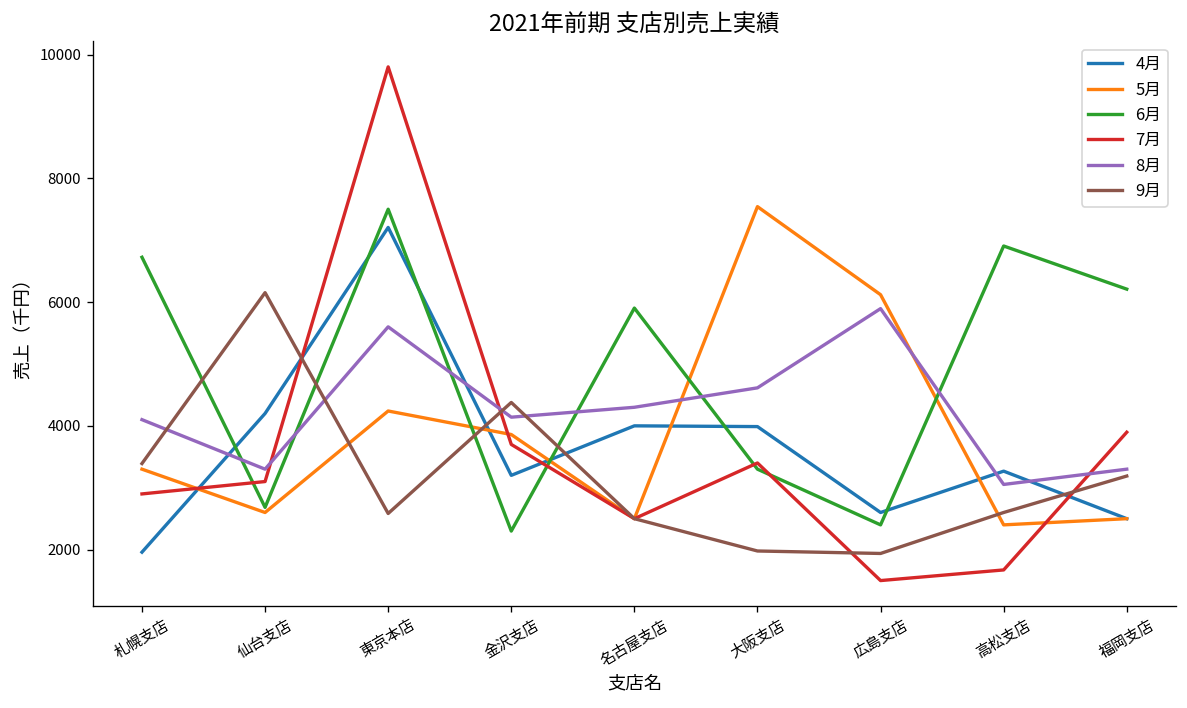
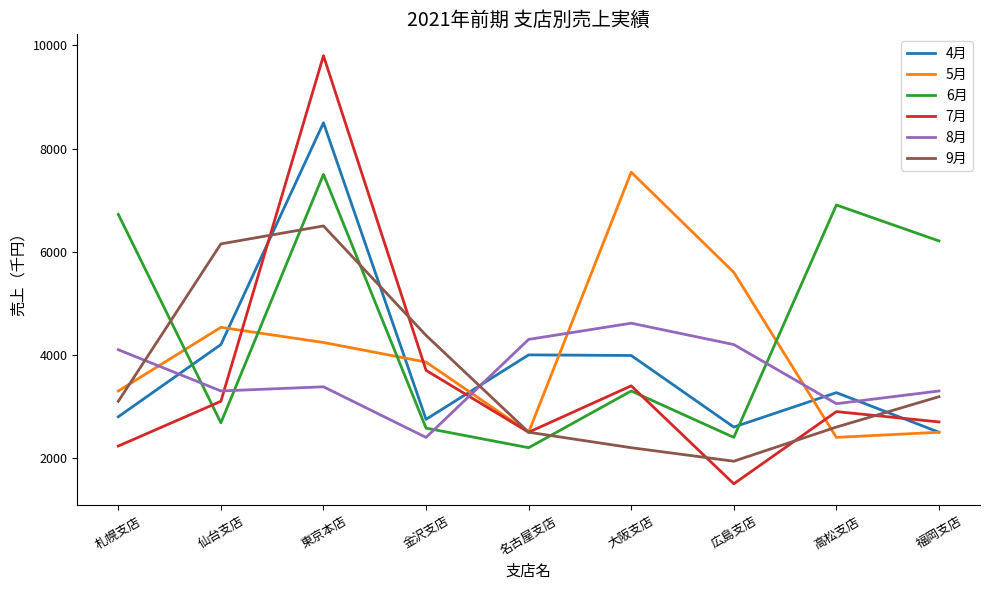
  {
    "4月": {
-     "札幌支店": 2000,
+     "札幌支店": 2800,
      "仙台支店": 4200,
-     "東京本店": 7200,
-     "金沢支店": 3200,
+     "東京本店": 8500,
+     "金沢支店": 2800,
      "名古屋支店": 4000,
      "大阪支店": 4000,
      "広島支店": 2600,
      "高松支店": 3300
    },
    "5月": {
      "札幌支店": 3300,
-     "仙台支店": 2600,
+     "仙台支店": 4500,
      "東京本店": 4200,
      "金沢支店": 3900,
      "大阪支店": 7500,
-     "広島支店": 6100,
+     "広島支店": 5600,
      "高松支店": 2400
    },
    "6月": {
      "札幌支店": 6700,
      "仙台支店": 2700,
      "東京本店": 7500,
-     "金沢支店": 2300,
-     "名古屋支店": 5900,
+     "金沢支店": 2600,
+     "名古屋支店": 2200,
      "大阪支店": 3300,
      "広島支店": 2400,
      "高松支店": 6900,
      "福岡支店": 6200
    },
    "7月": {
-     "札幌支店": 2900,
+     "札幌支店": 2200,
      "仙台支店": 3100,
      "東京本店": 9800,
      "金沢支店": 3700,
      "大阪支店": 3400,
      "広島支店": 1500,
-     "高松支店": 1700,
-     "福岡支店": 3900
+     "高松支店": 2900,
+     "福岡支店": 2700
    },
    "8月": {
      "札幌支店": 4100,
      "仙台支店": 3300,
-     "東京本店": 5600,
-     "金沢支店": 4100,
+     "東京本店": 3400,
+     "金沢支店": 2400,
      "名古屋支店": 4300,
      "大阪支店": 4600,
-     "広島支店": 5900,
+     "広島支店": 4200,
      "高松支店": 3100,
      "福岡支店": 3300
    },
    "9月": {
-     "札幌支店": 3400,
+     "札幌支店": 3100,
      "仙台支店": 6200,
-     "東京本店": 2600,
+     "東京本店": 6500,
      "金沢支店": 4400,
-     "大阪支店": 2000,
+     "大阪支店": 2200,
      "広島支店": 1900,
      "高松支店": 2600,
      "福岡支店": 3200
    }
  }
